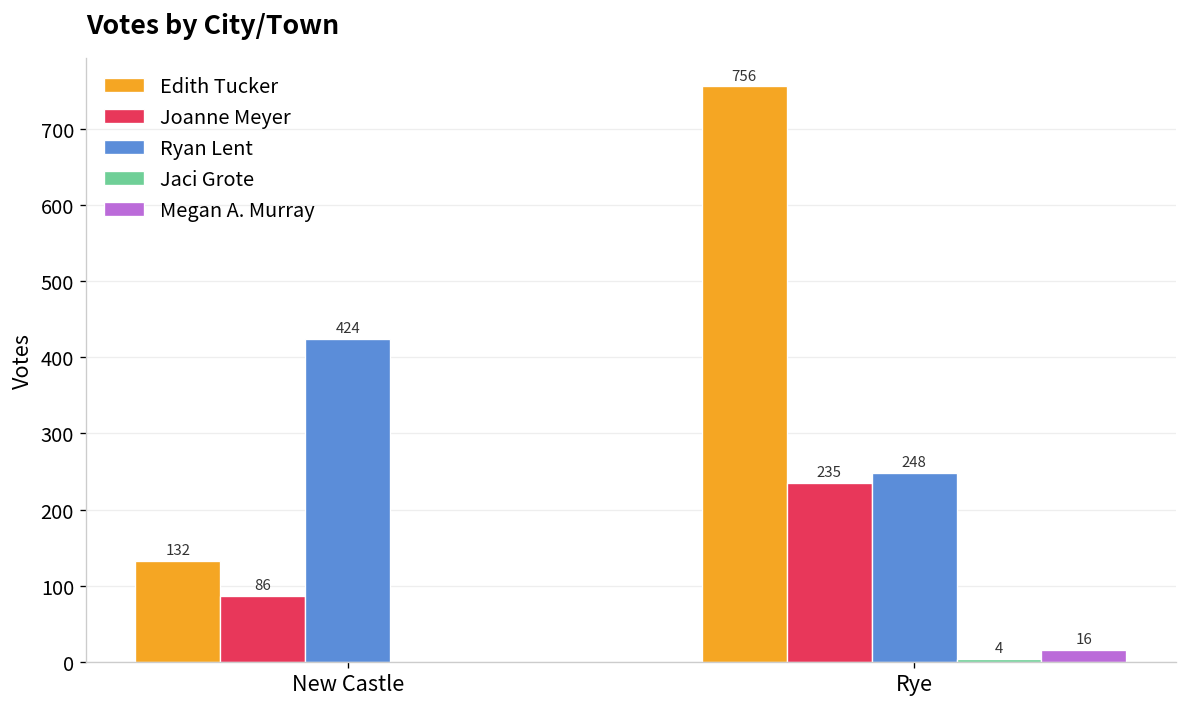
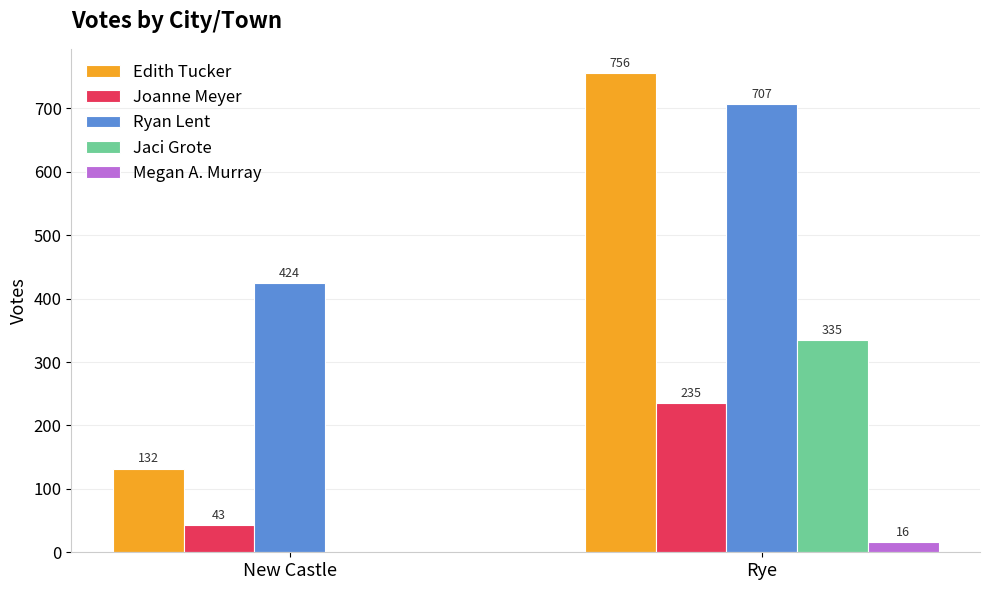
  {
    "Edith Tucker": {
      "New Castle": 132,
      "Rye": 756
    },
    "Joanne Meyer": {
-     "New Castle": 86,
+     "New Castle": 43,
      "Rye": 235
    },
    "Ryan Lent": {
      "New Castle": 424,
-     "Rye": 248
+     "Rye": 707
    },
    "Jaci Grote": {
-     "Rye": 4
+     "Rye": 335
    },
    "Megan A. Murray": {
      "Rye": 16
    }
  }
